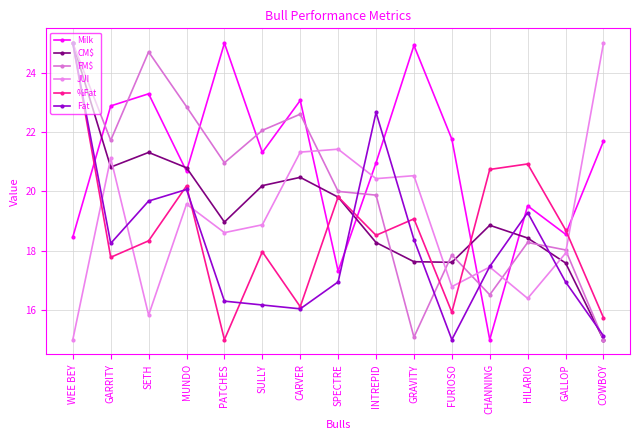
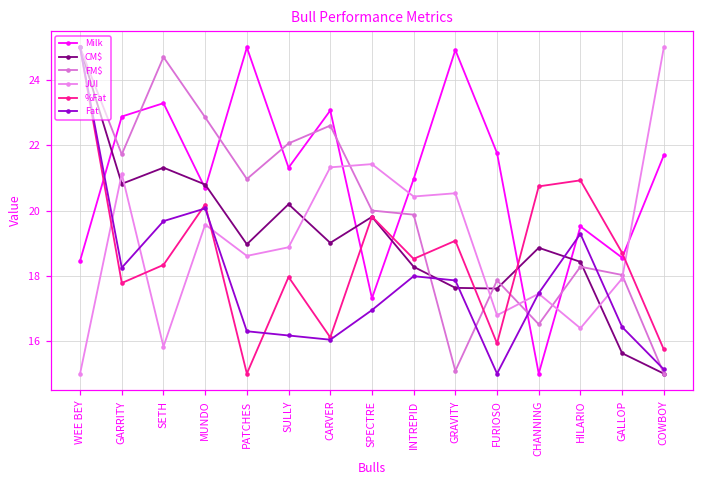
  {
    "Milk": {
      "WEE BEY": 18.5,
      "GARRITY": 22.9,
      "SETH": 23.3,
      "MUNDO": 20.7,
      "PATCHES": 25.0,
      "SULLY": 21.3,
      "CARVER": 23.1,
      "SPECTRE": 17.3,
      "INTREPID": 21.0,
      "GRAVITY": 24.9,
      "FURIOSO": 21.8,
      "CHANNING": 15.0,
      "HILARIO": 19.5,
      "GALLOP": 18.6,
      "COWBOY": 21.7
    },
    "CM$": {
      "GARRITY": 20.8,
      "SETH": 21.3,
      "MUNDO": 20.8,
      "PATCHES": 19.0,
      "SULLY": 20.2,
-     "CARVER": 20.5,
+     "CARVER": 19.0,
      "INTREPID": 18.3,
      "GRAVITY": 17.6,
      "FURIOSO": 17.6,
      "CHANNING": 18.9,
      "HILARIO": 18.4,
-     "GALLOP": 17.6
+     "GALLOP": 15.6
    },
    "%Fat": {
      "GARRITY": 17.8,
      "SETH": 18.3,
      "MUNDO": 20.2,
      "PATCHES": 15.0,
      "SULLY": 18.0,
      "INTREPID": 18.5,
      "GRAVITY": 19.1,
      "FURIOSO": 15.9,
      "CHANNING": 20.7,
      "HILARIO": 20.9,
      "GALLOP": 18.7,
      "COWBOY": 15.7
    },
    "Fat": {
      "GARRITY": 18.2,
      "SETH": 19.7,
      "MUNDO": 20.1,
      "PATCHES": 16.3,
      "SULLY": 16.2,
      "SPECTRE": 16.9,
-     "INTREPID": 22.7,
-     "GRAVITY": 18.4,
+     "INTREPID": 18.0,
+     "GRAVITY": 17.9,
      "FURIOSO": 15.0,
      "HILARIO": 19.3,
-     "GALLOP": 16.9,
+     "GALLOP": 16.4,
      "COWBOY": 15.1
    }
  }
